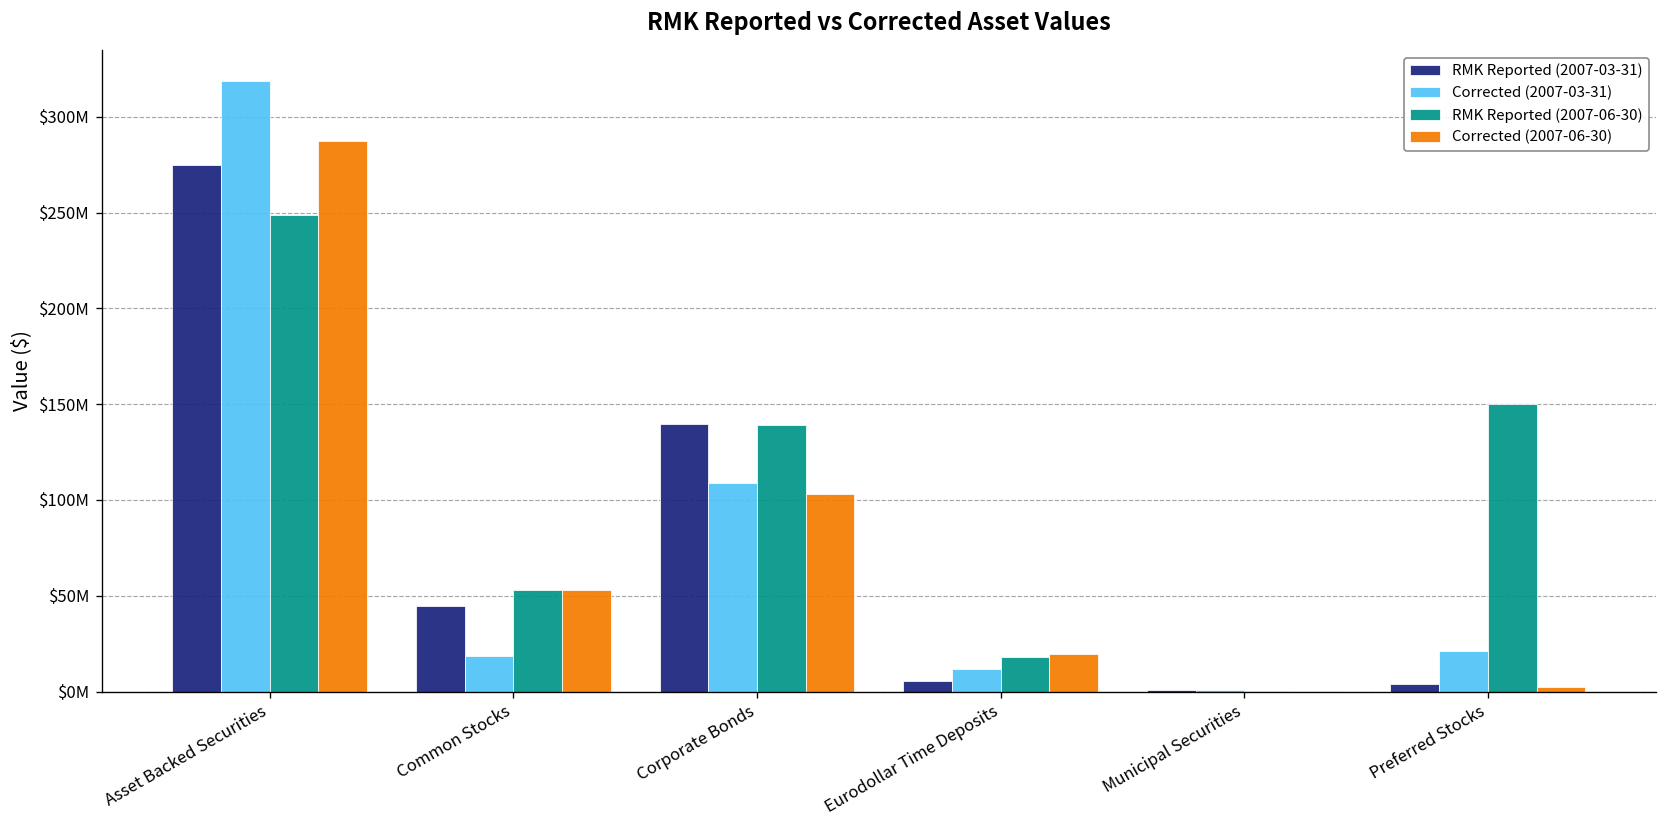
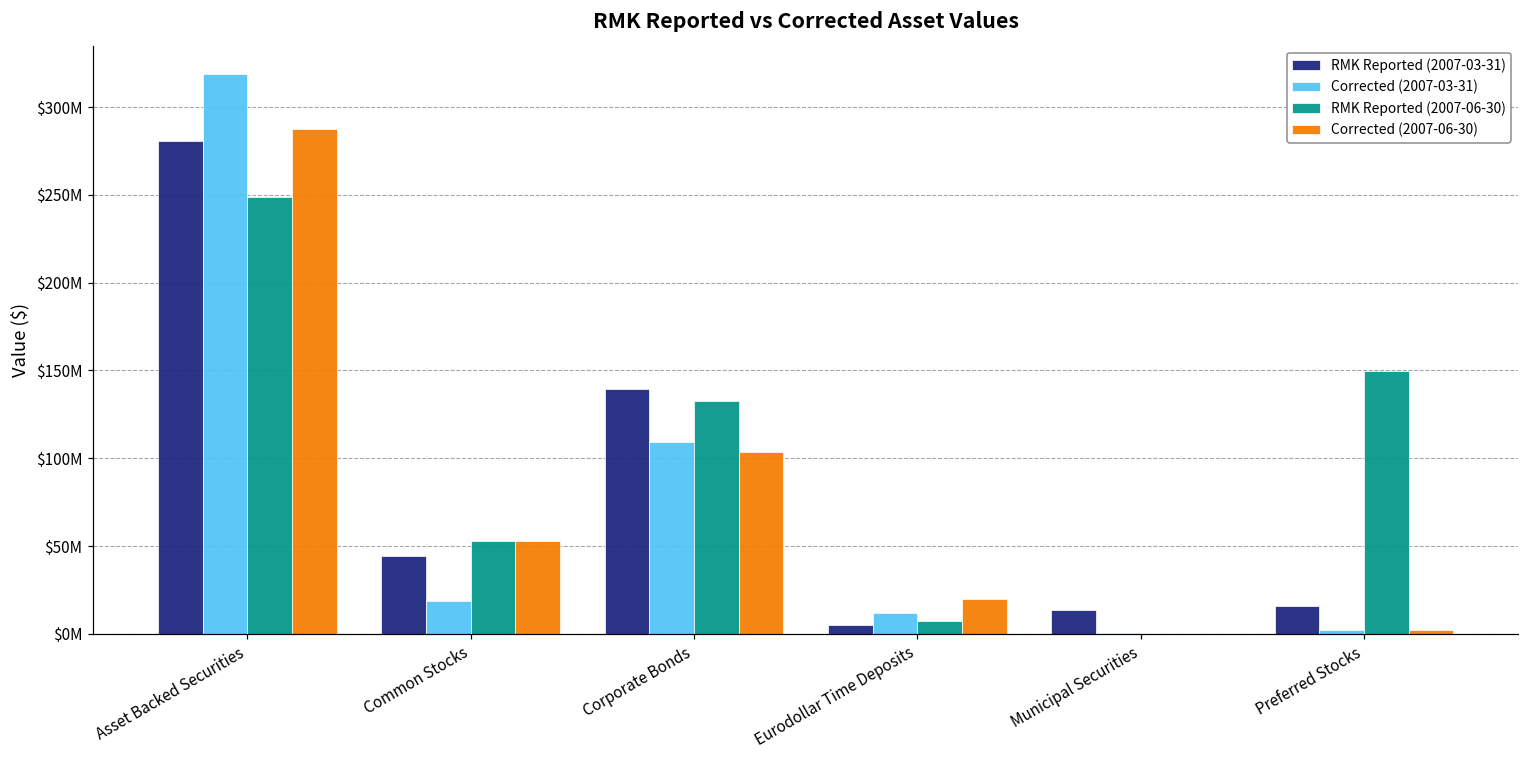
  {
    "RMK Reported (2007-03-31)": {
-     "Asset Backed Securities": "$275000000",
+     "Asset Backed Securities": "$281000000",
      "Common Stocks": "$45000000",
      "Corporate Bonds": "$139000000",
      "Eurodollar Time Deposits": "$5000000",
-     "Municipal Securities": "$1000000",
-     "Preferred Stocks": "$4000000"
+     "Municipal Securities": "$14000000",
+     "Preferred Stocks": "$16000000"
    },
    "Corrected (2007-03-31)": {
      "Asset Backed Securities": "$319000000",
      "Common Stocks": "$19000000",
      "Corporate Bonds": "$109000000",
      "Eurodollar Time Deposits": "$12000000",
-     "Preferred Stocks": "$21000000"
+     "Preferred Stocks": "$2000000"
    },
    "RMK Reported (2007-06-30)": {
      "Asset Backed Securities": "$249000000",
      "Common Stocks": "$53000000",
-     "Corporate Bonds": "$139000000",
-     "Eurodollar Time Deposits": "$18000000",
+     "Corporate Bonds": "$133000000",
+     "Eurodollar Time Deposits": "$8000000",
      "Preferred Stocks": "$150000000"
    },
    "Corrected (2007-06-30)": {
      "Asset Backed Securities": "$287000000",
      "Common Stocks": "$53000000",
      "Corporate Bonds": "$103000000",
      "Eurodollar Time Deposits": "$20000000",
      "Preferred Stocks": "$2000000"
    }
  }
